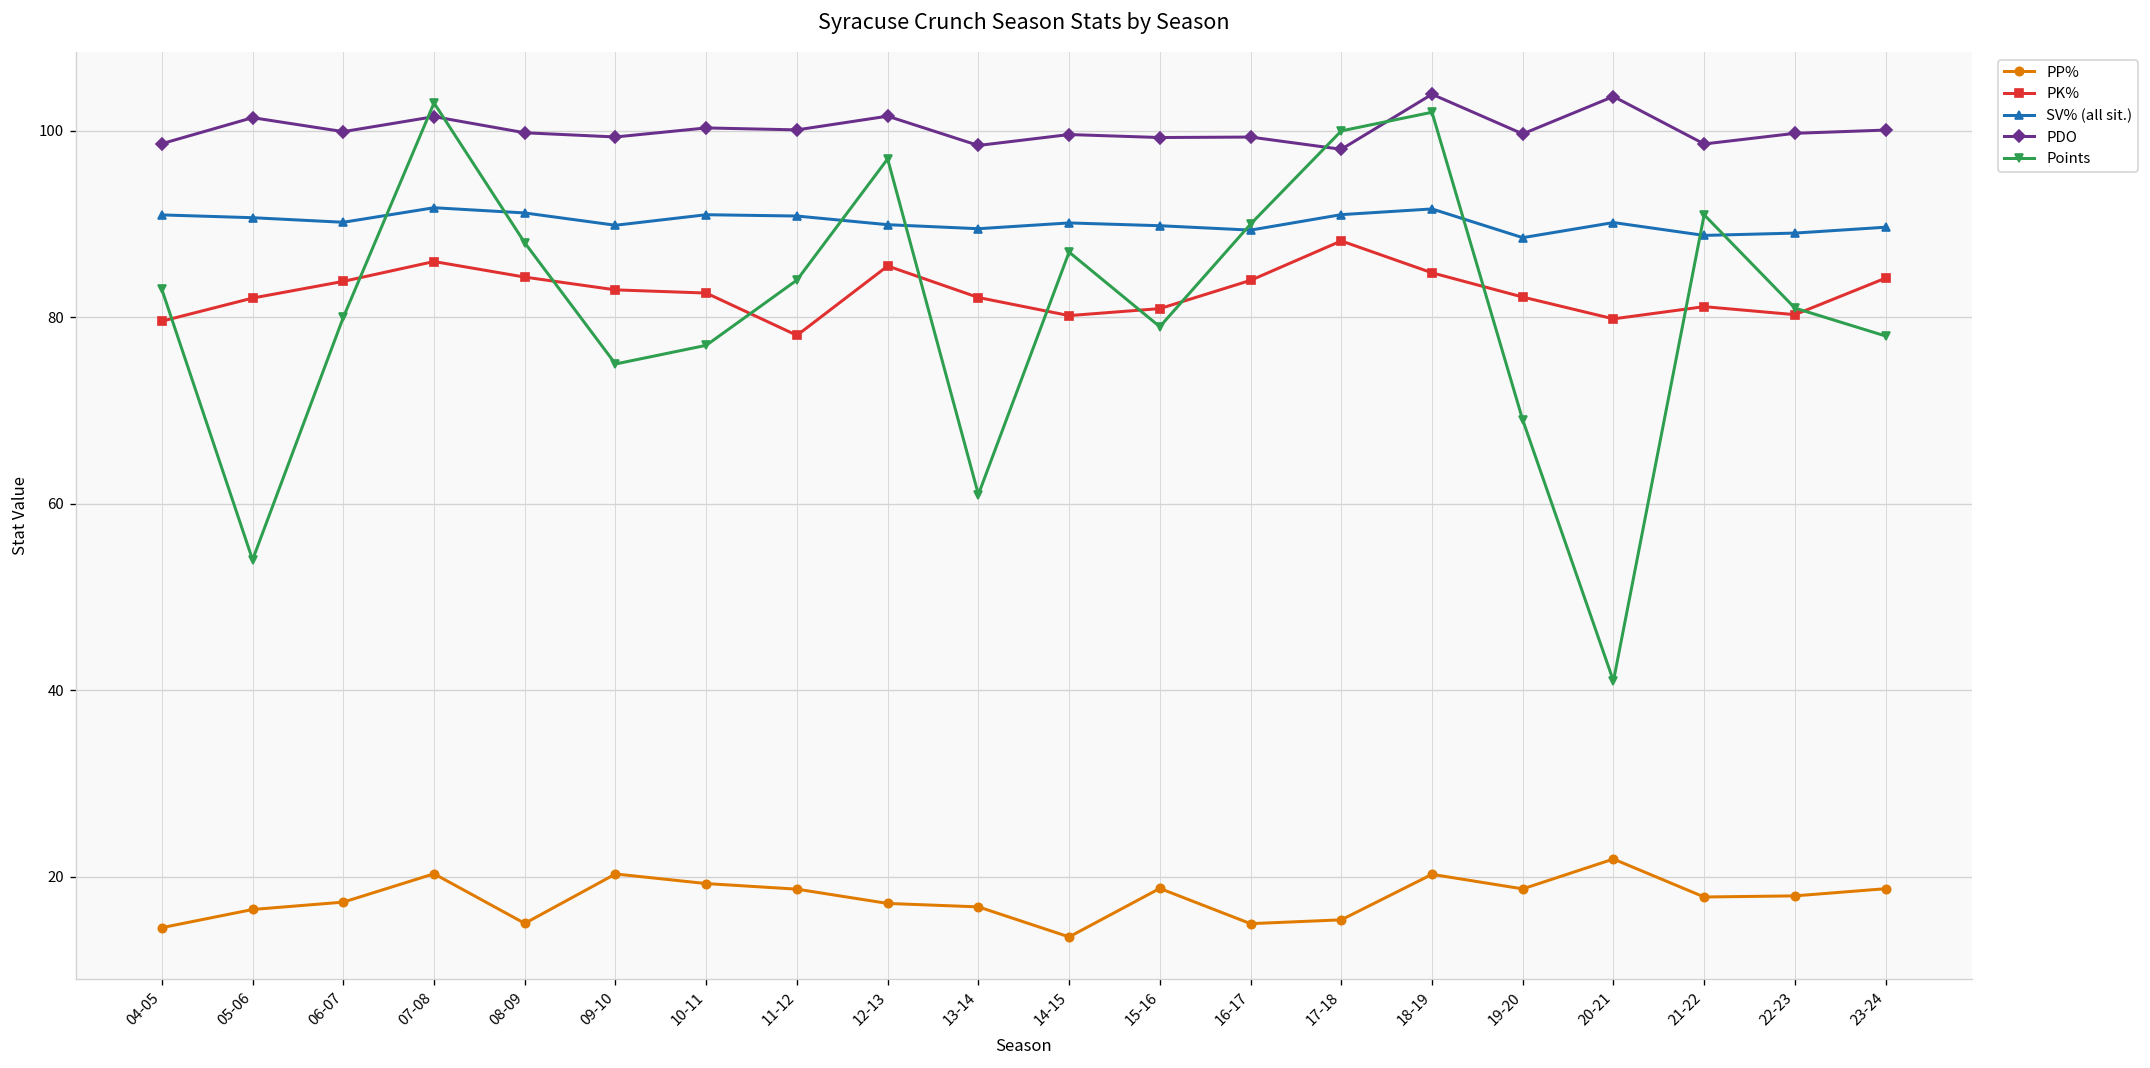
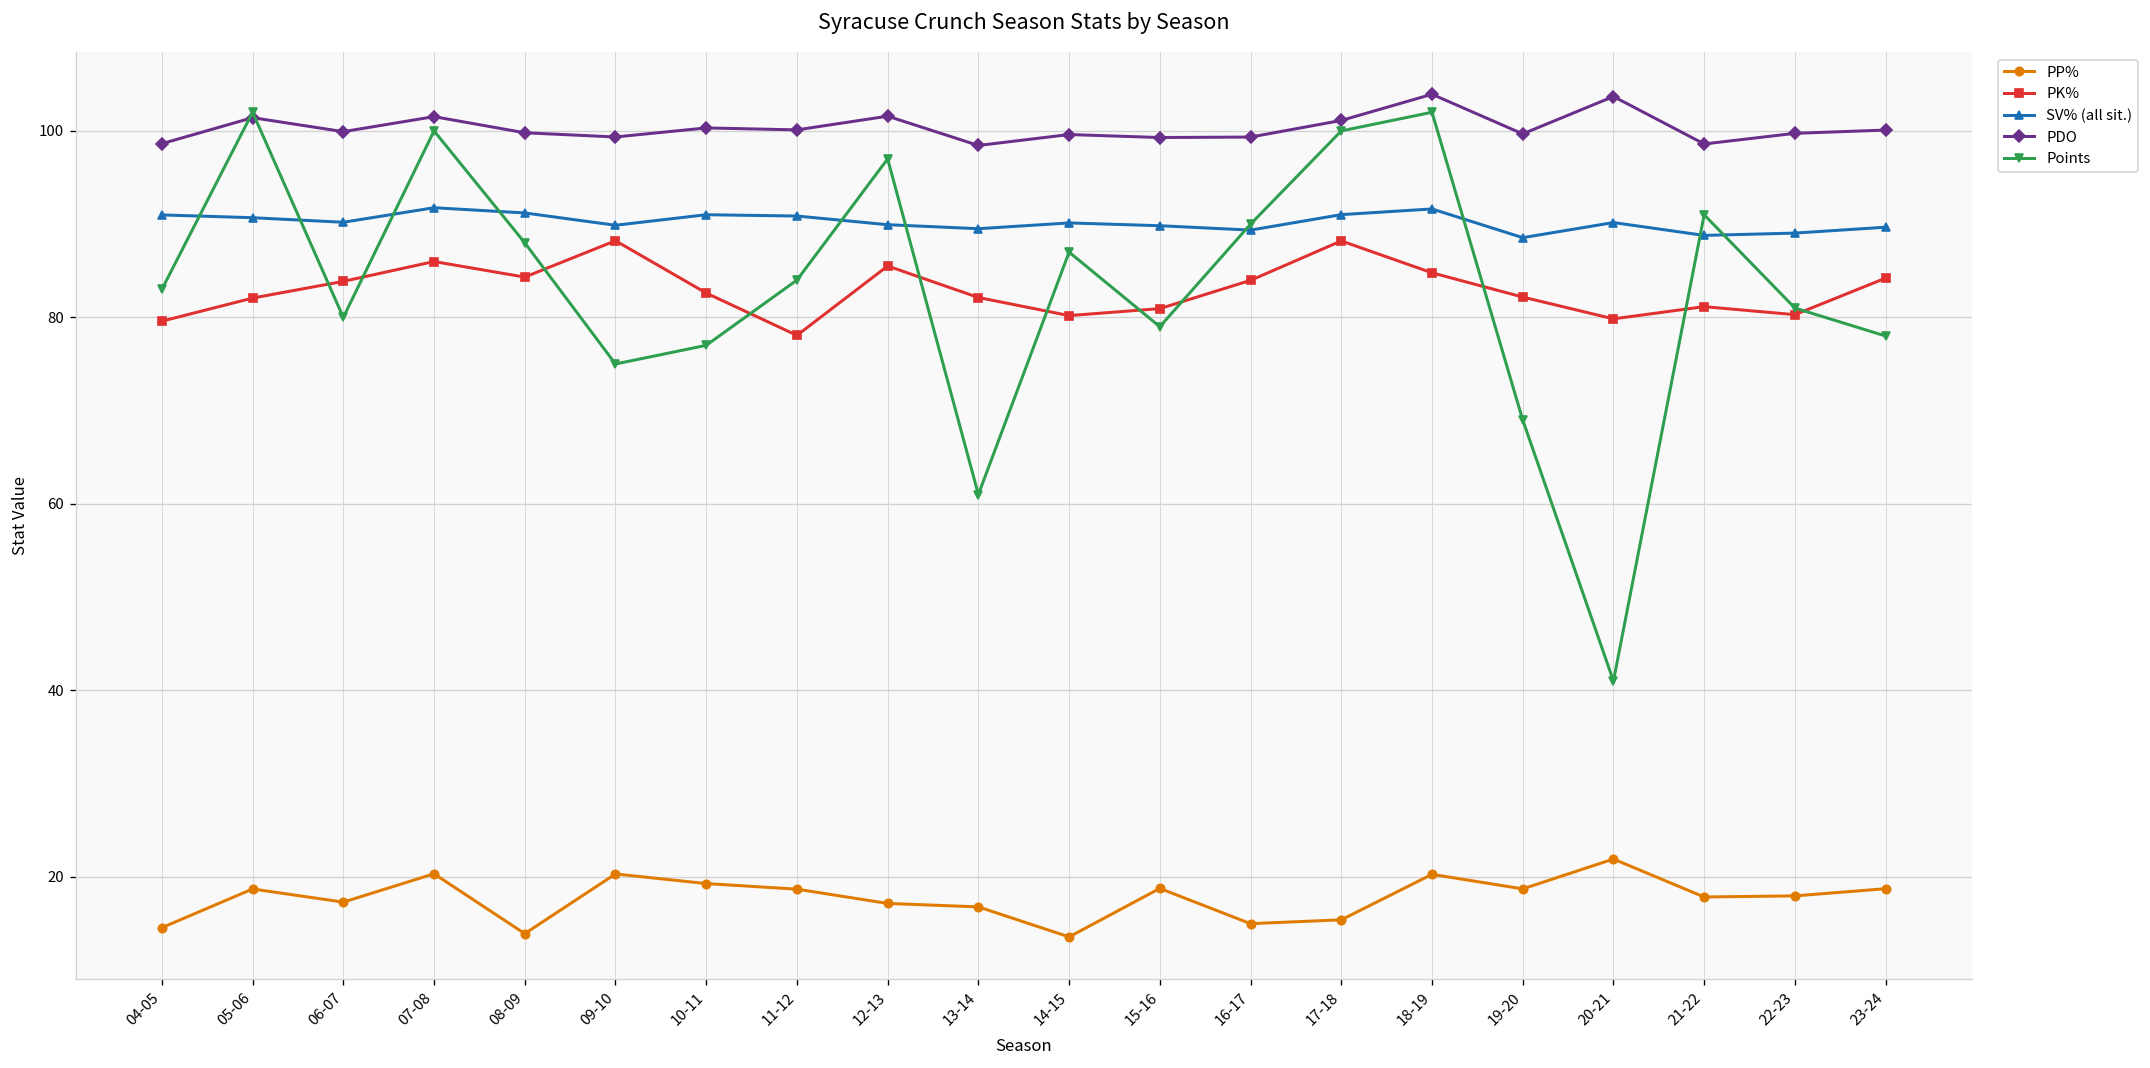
  {
    "PP%": {
      "04-05": 15,
-     "05-06": 16,
+     "05-06": 19,
      "06-07": 17,
      "07-08": 20,
-     "08-09": 15,
+     "08-09": 14,
      "09-10": 20,
      "10-11": 19,
      "11-12": 19,
      "12-13": 17,
      "13-14": 17,
      "14-15": 14,
      "15-16": 19,
      "16-17": 15,
      "17-18": 15,
      "18-19": 20,
      "19-20": 19,
      "20-21": 22,
      "21-22": 18,
      "22-23": 18,
      "23-24": 19
    },
    "PK%": {
      "04-05": 80,
      "05-06": 82,
      "06-07": 84,
      "07-08": 86,
      "08-09": 84,
-     "09-10": 83,
+     "09-10": 88,
      "10-11": 83,
      "11-12": 78,
      "12-13": 86,
      "13-14": 82,
      "14-15": 80,
      "15-16": 81,
      "16-17": 84,
      "17-18": 88,
      "18-19": 85,
      "19-20": 82,
      "20-21": 80,
      "21-22": 81,
      "22-23": 80,
      "23-24": 84
    },
    "SV% (all sit.)": {
      "04-05": 91,
      "05-06": 91,
      "06-07": 90,
      "07-08": 92,
      "08-09": 91,
      "09-10": 90,
      "10-11": 91,
      "11-12": 91,
      "12-13": 90,
      "13-14": 90,
      "14-15": 90,
      "15-16": 90,
      "16-17": 89,
      "17-18": 91,
      "18-19": 92,
      "19-20": 89,
      "20-21": 90,
      "21-22": 89,
      "22-23": 89,
      "23-24": 90
    },
    "PDO": {
      "04-05": 99,
      "05-06": 101,
      "06-07": 100,
      "07-08": 102,
      "08-09": 100,
      "09-10": 99,
      "10-11": 100,
      "11-12": 100,
      "12-13": 102,
      "13-14": 98,
      "14-15": 100,
      "15-16": 99,
      "16-17": 99,
-     "17-18": 98,
+     "17-18": 101,
      "18-19": 104,
      "19-20": 100,
      "20-21": 104,
      "21-22": 99,
      "22-23": 100,
      "23-24": 100
    },
    "Points": {
      "04-05": 83,
-     "05-06": 54,
+     "05-06": 102,
      "06-07": 80,
-     "07-08": 103,
+     "07-08": 100,
      "08-09": 88,
      "09-10": 75,
      "10-11": 77,
      "11-12": 84,
      "12-13": 97,
      "13-14": 61,
      "14-15": 87,
      "15-16": 79,
      "16-17": 90,
      "17-18": 100,
      "18-19": 102,
      "19-20": 69,
      "20-21": 41,
      "21-22": 91,
      "22-23": 81,
      "23-24": 78
    }
  }
